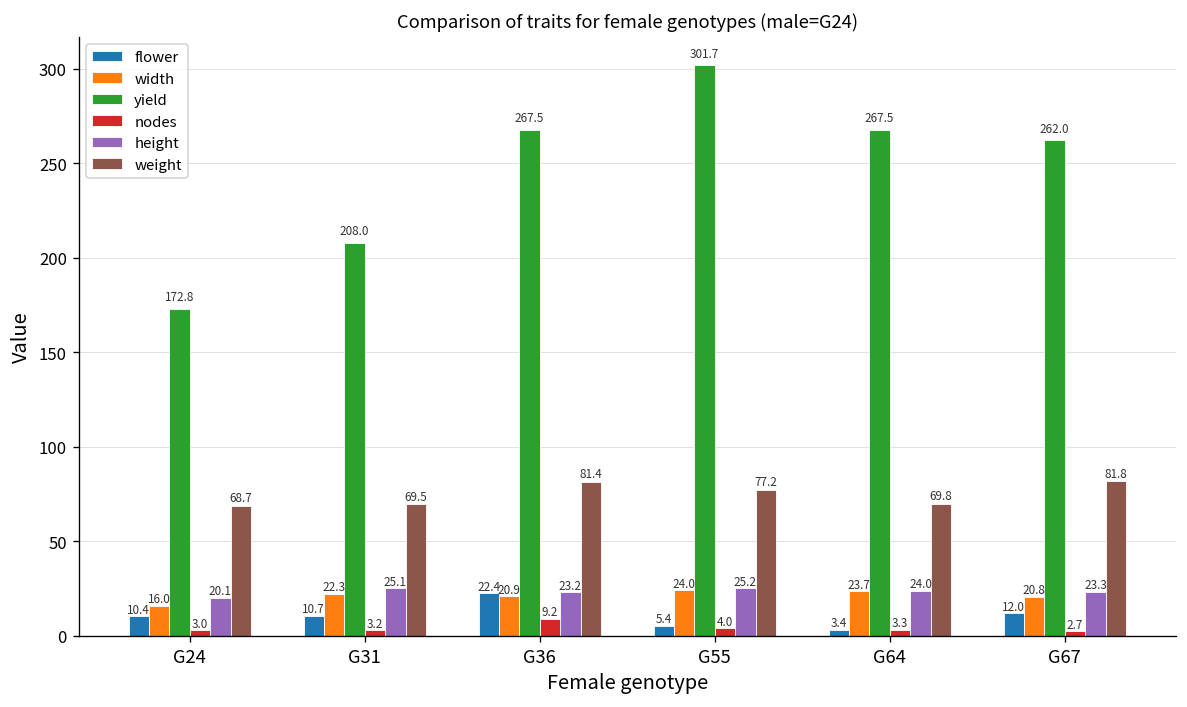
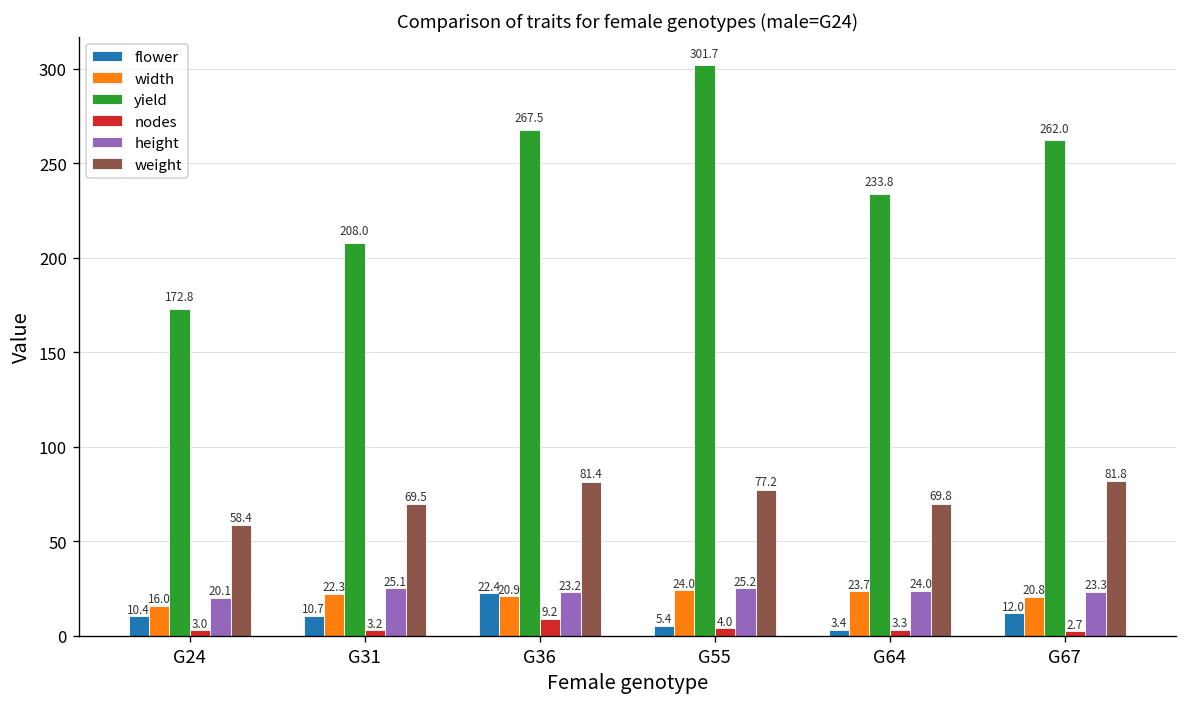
  {
    "flower": {
      "G24": 10.4,
      "G31": 10.7,
      "G36": 22.4,
      "G55": 5.4,
      "G64": 3.4,
      "G67": 12.0
    },
    "width": {
      "G24": 16.0,
      "G31": 22.3,
      "G36": 20.9,
      "G55": 24.0,
      "G64": 23.7,
      "G67": 20.8
    },
    "yield": {
      "G24": 172.8,
      "G31": 208.0,
      "G36": 267.5,
      "G55": 301.7,
-     "G64": 267.5,
+     "G64": 233.8,
      "G67": 262.0
    },
    "nodes": {
      "G24": 3.0,
      "G31": 3.2,
      "G36": 9.2,
      "G55": 4.0,
      "G64": 3.3,
      "G67": 2.7
    },
    "height": {
      "G24": 20.1,
      "G31": 25.1,
      "G36": 23.2,
      "G55": 25.2,
      "G64": 24.0,
      "G67": 23.3
    },
    "weight": {
-     "G24": 68.7,
+     "G24": 58.4,
      "G31": 69.5,
      "G36": 81.4,
      "G55": 77.2,
      "G64": 69.8,
      "G67": 81.8
    }
  }
